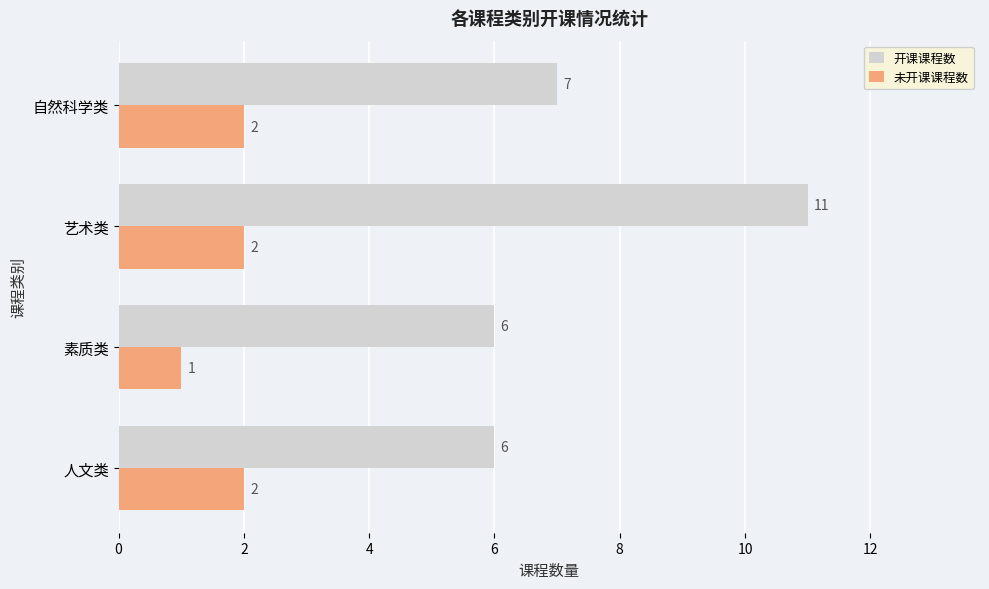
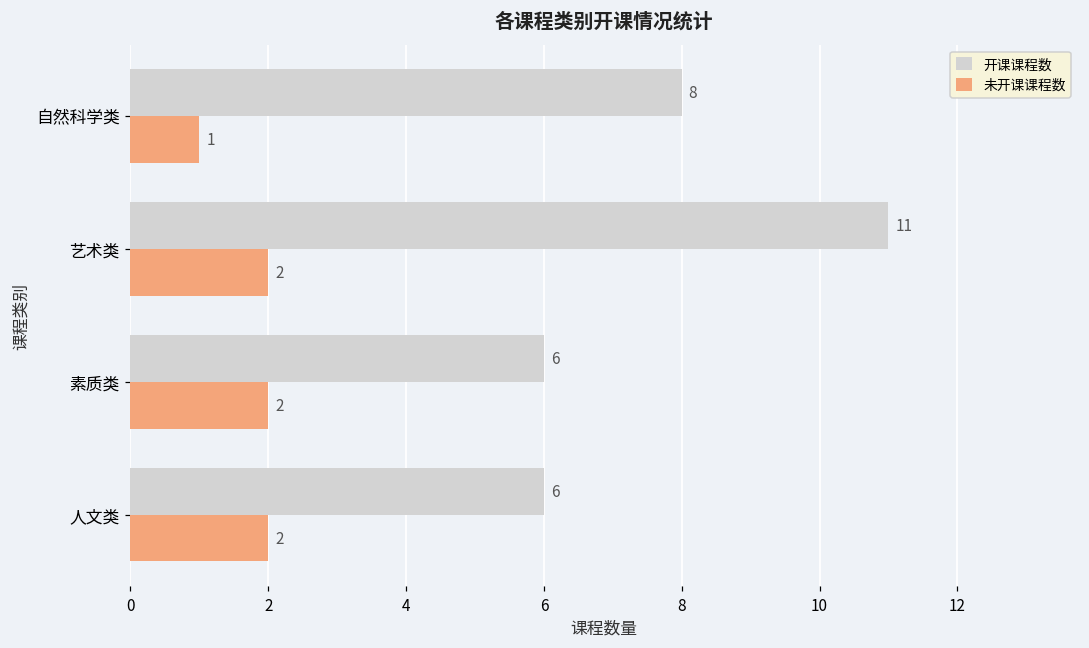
  {
    "开课课程数": {
-     "自然科学类": 7,
+     "自然科学类": 8,
      "艺术类": 11,
      "素质类": 6,
      "人文类": 6
    },
    "未开课课程数": {
-     "自然科学类": 2,
+     "自然科学类": 1,
      "艺术类": 2,
-     "素质类": 1,
+     "素质类": 2,
      "人文类": 2
    }
  }
